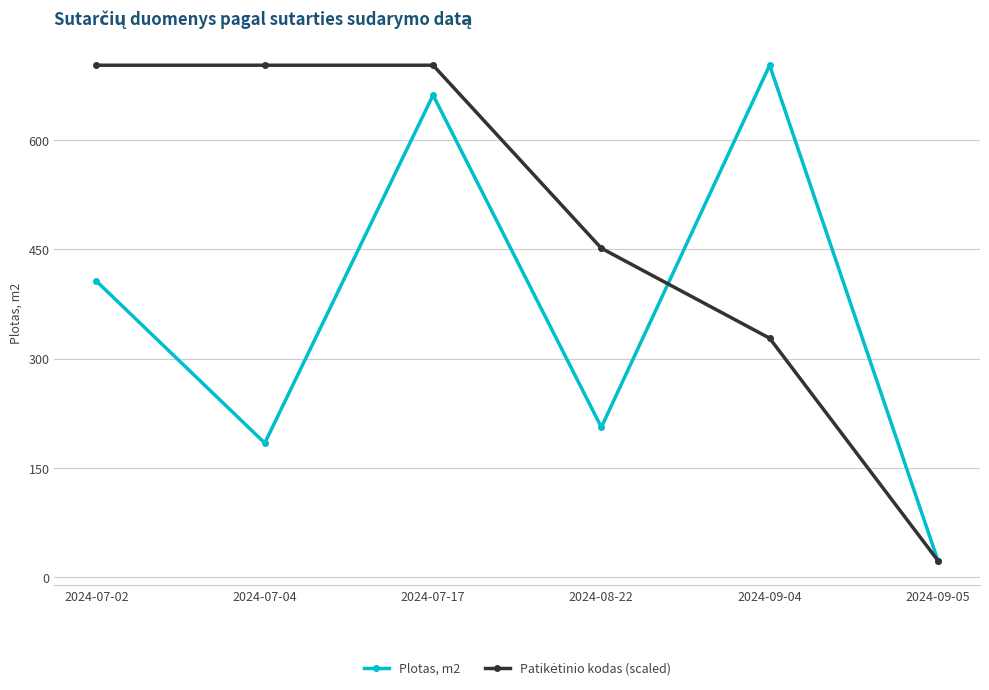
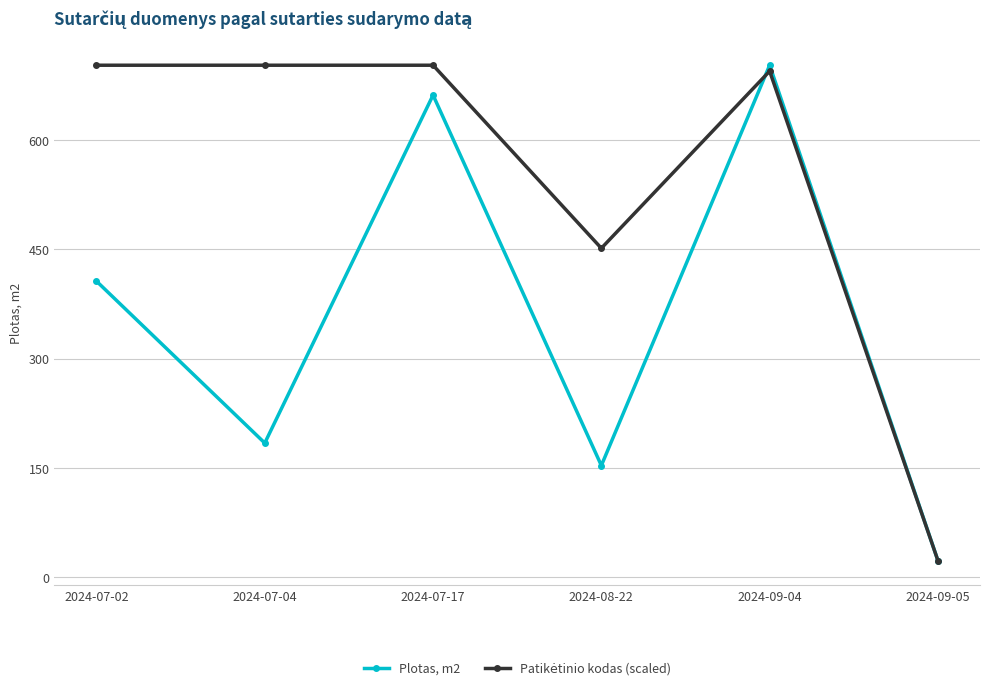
  {
    "Plotas, m2": {
      "2024-07-02": 410,
      "2024-07-04": 180,
      "2024-07-17": 660,
-     "2024-08-22": 210,
+     "2024-08-22": 150,
      "2024-09-04": 700
    },
    "Patikėtinio kodas (scaled)": {
      "2024-07-02": 700,
      "2024-07-04": 700,
      "2024-07-17": 700,
      "2024-08-22": 450,
-     "2024-09-04": 330
+     "2024-09-04": 690
    }
  }
